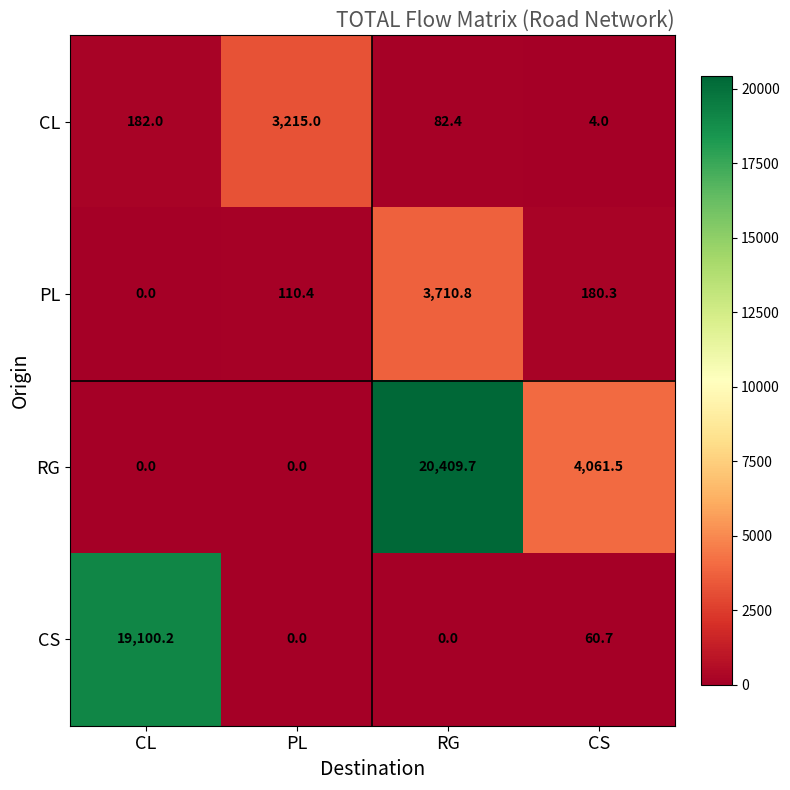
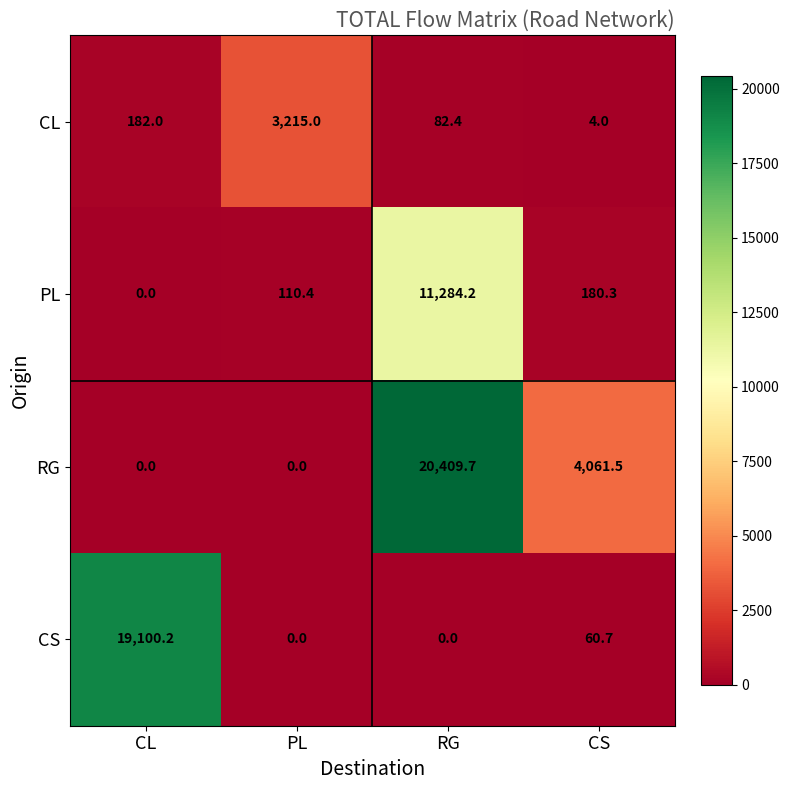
  {
    "CL": {
      "CL": "182.0",
      "PL": "3,215.0",
      "RG": "82.4",
      "CS": "4.0"
    },
    "PL": {
      "CL": "0.0",
      "PL": "110.4",
-     "RG": "3,710.8",
+     "RG": "11,284.2",
      "CS": "180.3"
    },
    "RG": {
      "CL": "0.0",
      "PL": "0.0",
      "RG": "20,409.7",
      "CS": "4,061.5"
    },
    "CS": {
      "CL": "19,100.2",
      "PL": "0.0",
      "RG": "0.0",
      "CS": "60.7"
    }
  }
